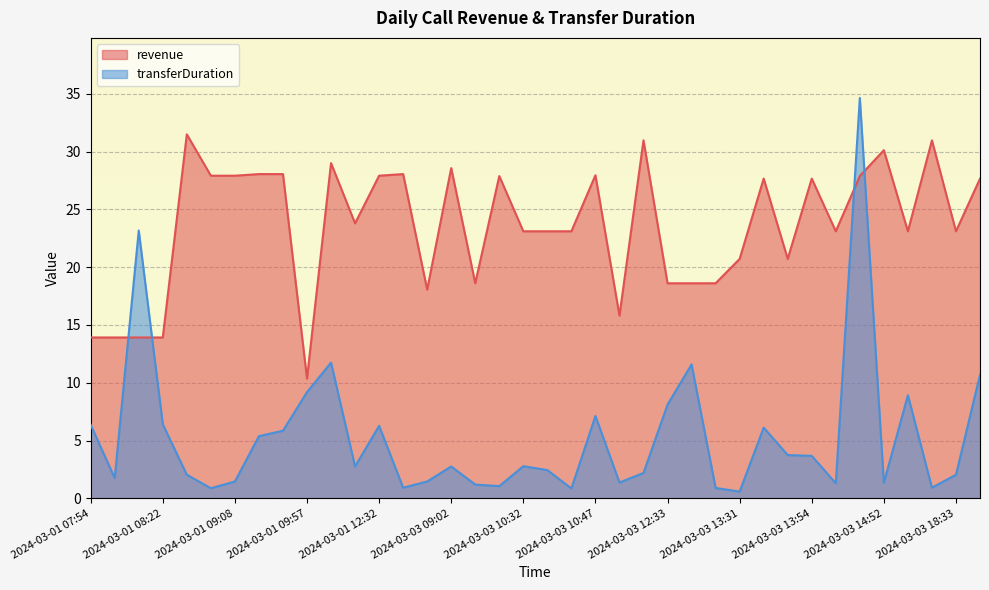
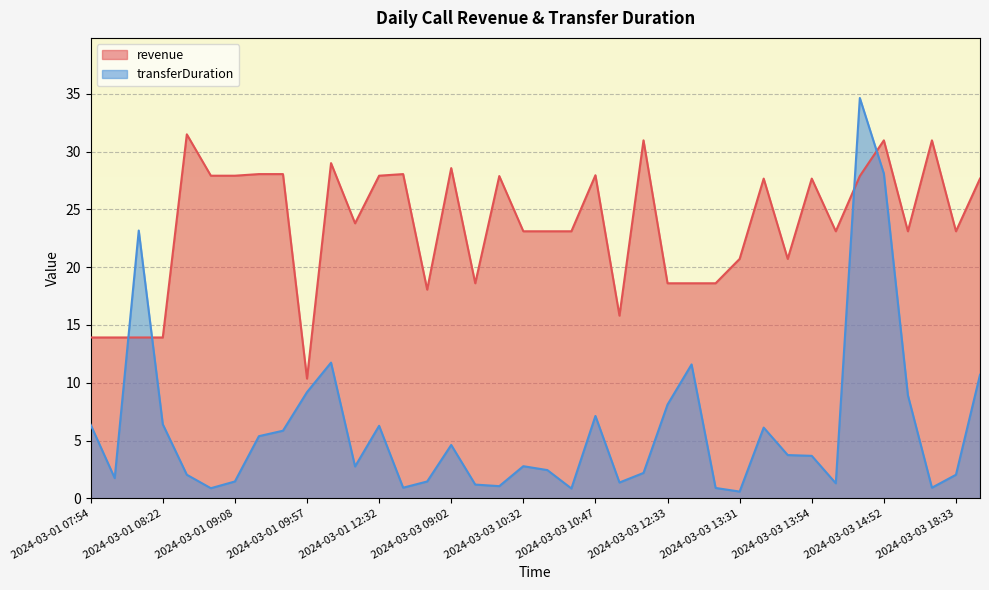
  {
    "revenue": {
      "2024-03-01 07:54": 13.9,
      "2024-03-01 08:22": 13.9,
      "2024-03-01 09:08": 27.9,
      "2024-03-01 09:57": 10.4,
      "2024-03-01 12:32": 27.9,
      "2024-03-03 09:02": 28.6,
      "2024-03-03 10:32": 23.1,
      "2024-03-03 10:47": 28.0,
      "2024-03-03 12:33": 18.6,
      "2024-03-03 13:31": 20.7,
      "2024-03-03 13:54": 27.7,
-     "2024-03-03 14:52": 30.1,
+     "2024-03-03 14:52": 31.0,
      "2024-03-03 18:33": 23.1
    },
    "transferDuration": {
      "2024-03-01 07:54": 6.4,
      "2024-03-01 08:22": 6.4,
      "2024-03-01 09:08": 1.5,
      "2024-03-01 09:57": 9.2,
      "2024-03-01 12:32": 6.3,
-     "2024-03-03 09:02": 2.8,
+     "2024-03-03 09:02": 4.6,
      "2024-03-03 10:32": 2.8,
      "2024-03-03 10:47": 7.1,
      "2024-03-03 12:33": 8.1,
      "2024-03-03 13:31": 0.6,
      "2024-03-03 13:54": 3.7,
-     "2024-03-03 14:52": 1.3,
+     "2024-03-03 14:52": 28.1,
      "2024-03-03 18:33": 2.0
    }
  }
